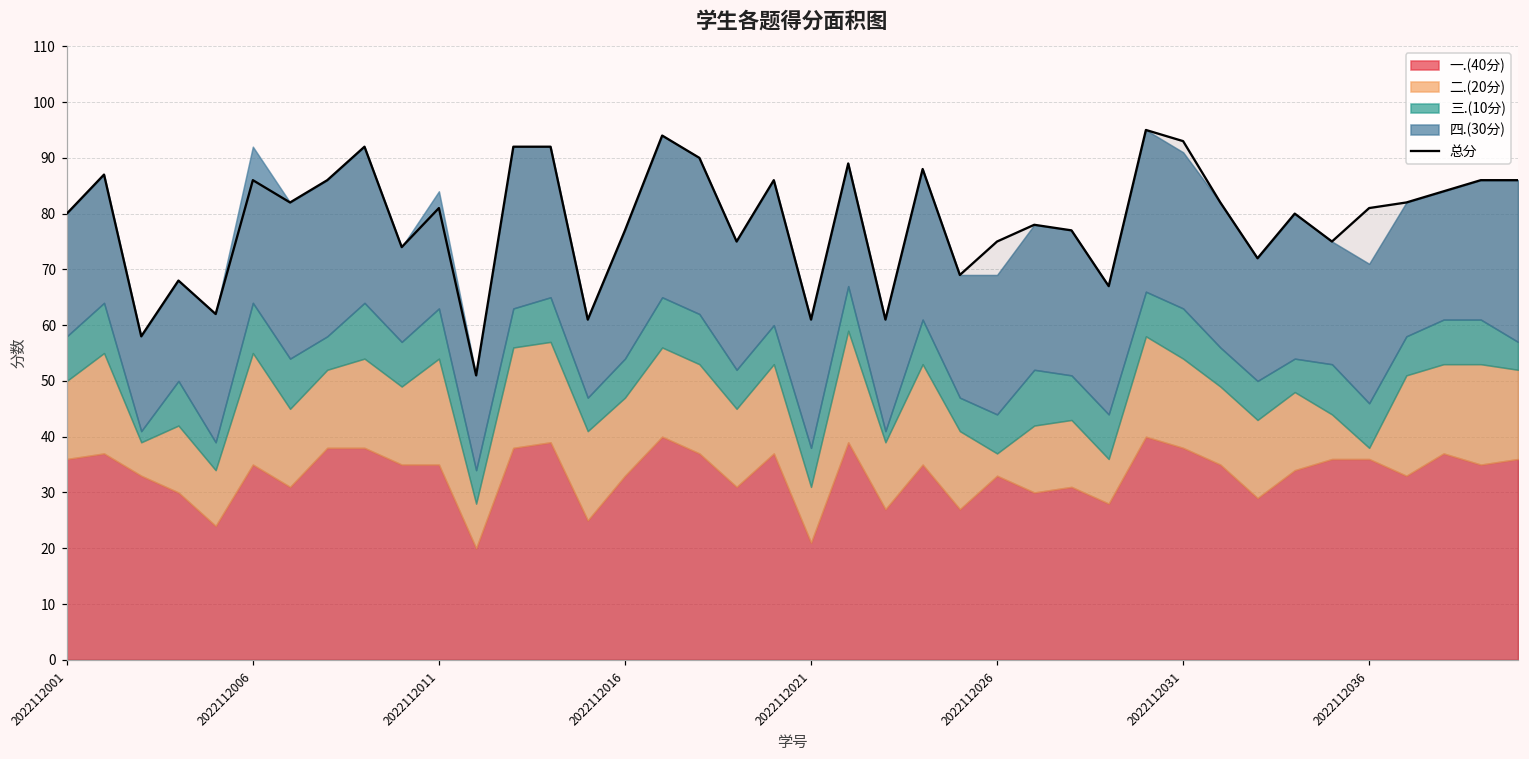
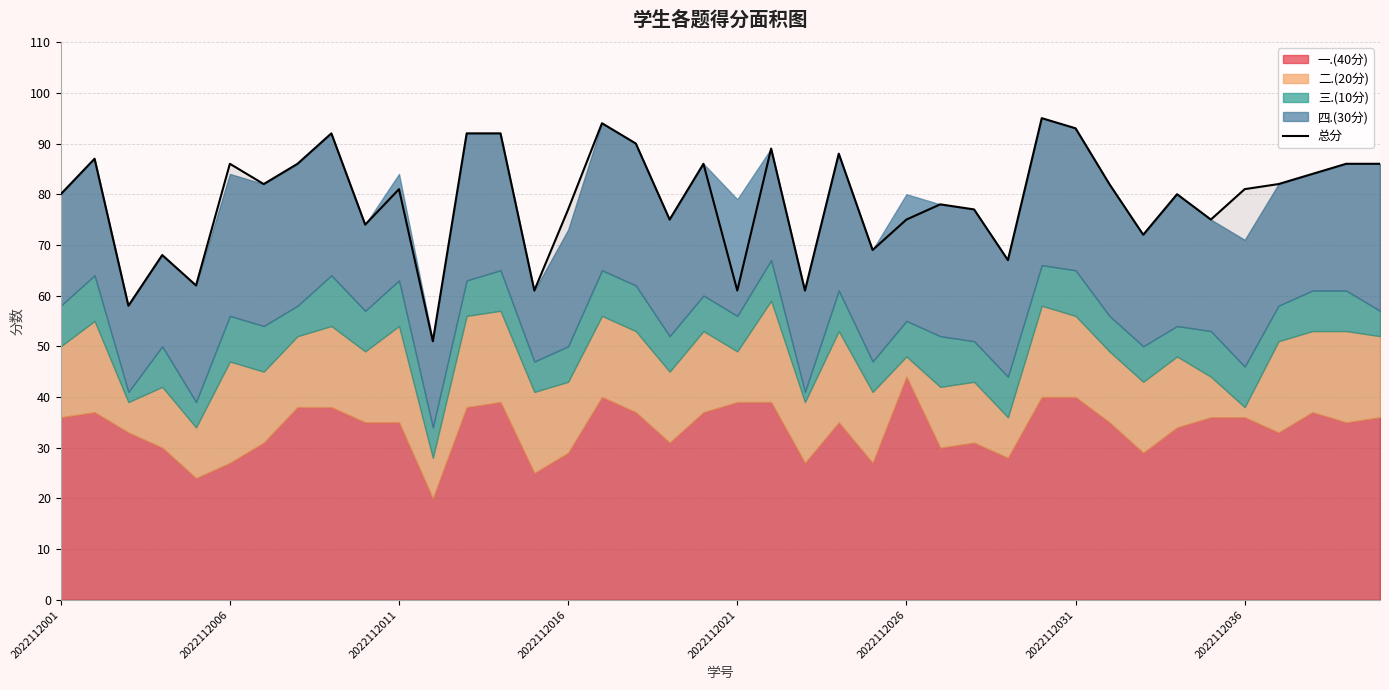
  {
    "一.(40分)": {
      "2022112001": 36,
-     "2022112006": 35,
+     "2022112006": 27,
      "2022112011": 35,
-     "2022112016": 33,
-     "2022112021": 21,
-     "2022112026": 33,
-     "2022112031": 38,
+     "2022112016": 29,
+     "2022112021": 39,
+     "2022112026": 44,
+     "2022112031": 40,
      "2022112036": 36
    },
    "二.(20分)": {
      "2022112001": 14,
      "2022112006": 20,
      "2022112011": 19,
      "2022112016": 14,
      "2022112021": 10,
      "2022112026": 4,
      "2022112031": 16,
      "2022112036": 2
    },
    "总分": {
      "2022112006": 86,
      "2022112011": 81,
      "2022112026": 75,
      "2022112036": 81
    }
  }
